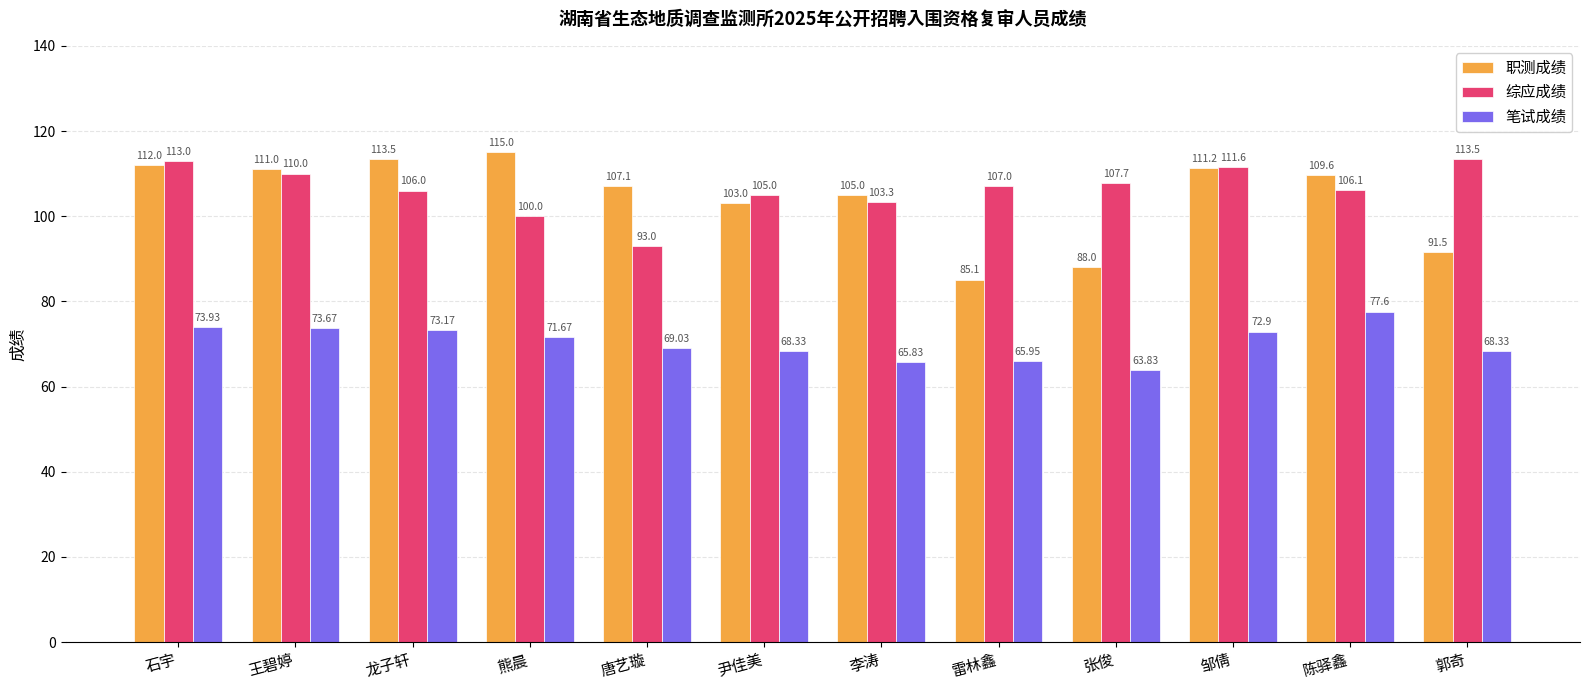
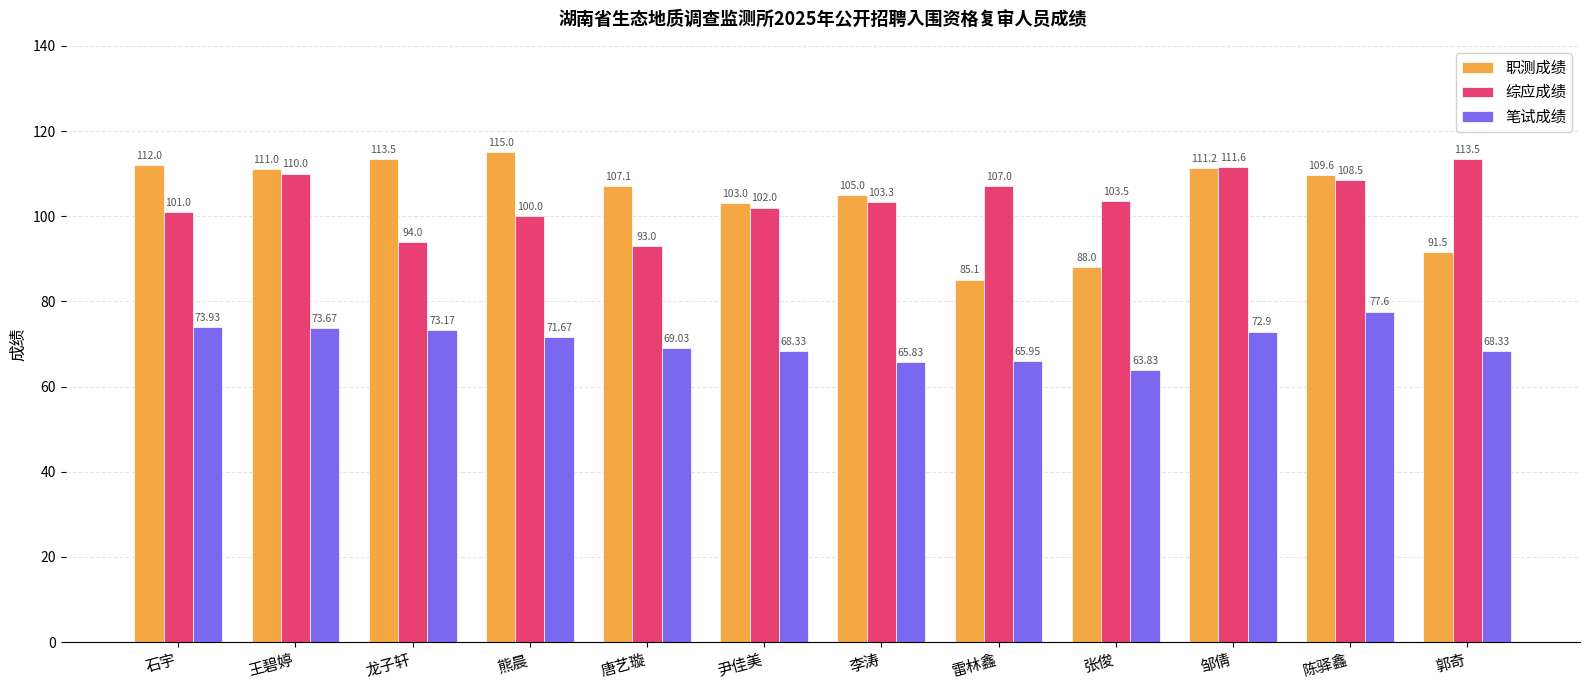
  {
    "职测成绩": {
      "石宇": 112.0,
      "王碧婷": 111.0,
      "龙子轩": 113.5,
      "熊晨": 115.0,
      "唐艺璇": 107.1,
      "尹佳美": 103.0,
      "李涛": 105.0,
      "雷林鑫": 85.1,
      "张俊": 88.0,
      "邹倩": 111.2,
      "陈驿鑫": 109.6,
      "郭奇": 91.5
    },
    "综应成绩": {
-     "石宇": 113.0,
+     "石宇": 101.0,
      "王碧婷": 110.0,
-     "龙子轩": 106.0,
+     "龙子轩": 94.0,
      "熊晨": 100.0,
      "唐艺璇": 93.0,
-     "尹佳美": 105.0,
+     "尹佳美": 102.0,
      "李涛": 103.3,
      "雷林鑫": 107.0,
-     "张俊": 107.7,
+     "张俊": 103.5,
      "邹倩": 111.6,
-     "陈驿鑫": 106.1,
+     "陈驿鑫": 108.5,
      "郭奇": 113.5
    },
    "笔试成绩": {
      "石宇": 73.93,
      "王碧婷": 73.67,
      "龙子轩": 73.17,
      "熊晨": 71.67,
      "唐艺璇": 69.03,
      "尹佳美": 68.33,
      "李涛": 65.83,
      "雷林鑫": 65.95,
      "张俊": 63.83,
      "邹倩": 72.9,
      "陈驿鑫": 77.6,
      "郭奇": 68.33
    }
  }
